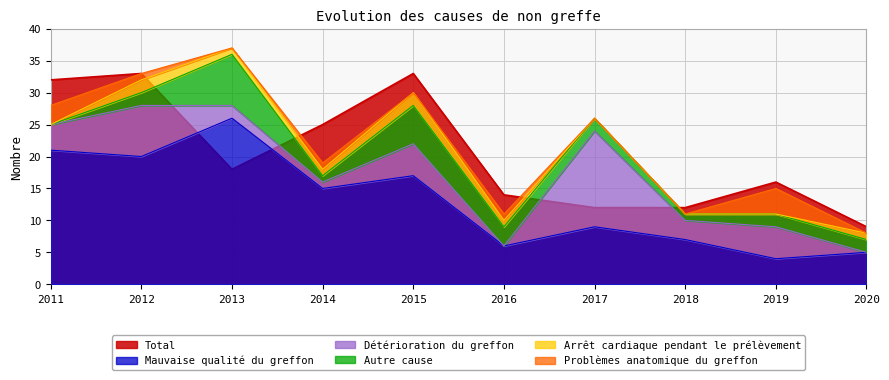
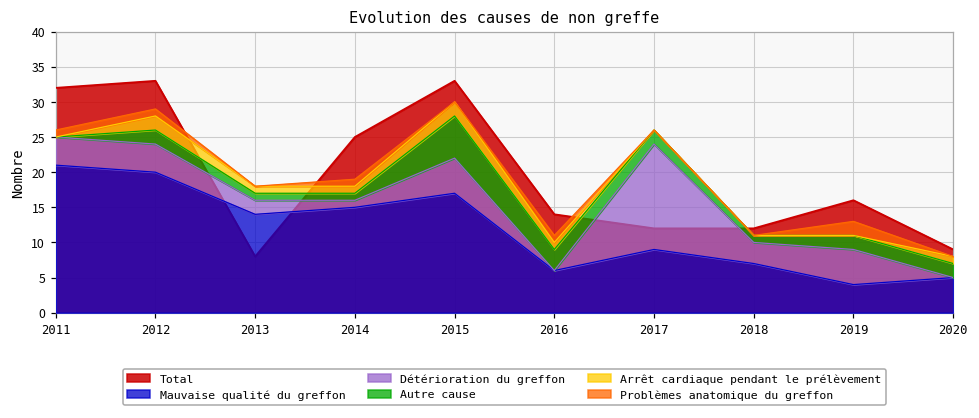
  {
    "Total": {
      "2011": 32,
-     "2013": 18,
+     "2013": 8,
      "2014": 25,
      "2015": 33,
      "2016": 14,
      "2017": 12,
      "2018": 12,
      "2019": 16,
      "2020": 9
    },
    "Mauvaise qualité du greffon": {
      "2011": 21,
      "2012": 20,
-     "2013": 26,
+     "2013": 14,
      "2014": 15,
      "2015": 17,
      "2017": 9,
      "2018": 7,
      "2019": 4
    },
    "Détérioration du greffon": {
-     "2012": 8,
+     "2012": 4,
      "2013": 2,
      "2014": 1,
      "2015": 5,
      "2017": 15,
      "2018": 3,
      "2019": 5
    },
    "Autre cause": {
      "2012": 2,
-     "2013": 8,
+     "2013": 1,
      "2014": 1,
      "2015": 6,
      "2016": 3,
      "2020": 2
    },
    "Arrêt cardiaque pendant le prélèvement": {
      "2012": 2,
      "2014": 1,
      "2016": 1
    },
    "Problèmes anatomique du greffon": {
-     "2011": 3,
+     "2011": 1,
      "2014": 1,
      "2016": 1,
-     "2019": 4
+     "2019": 2
    }
  }
